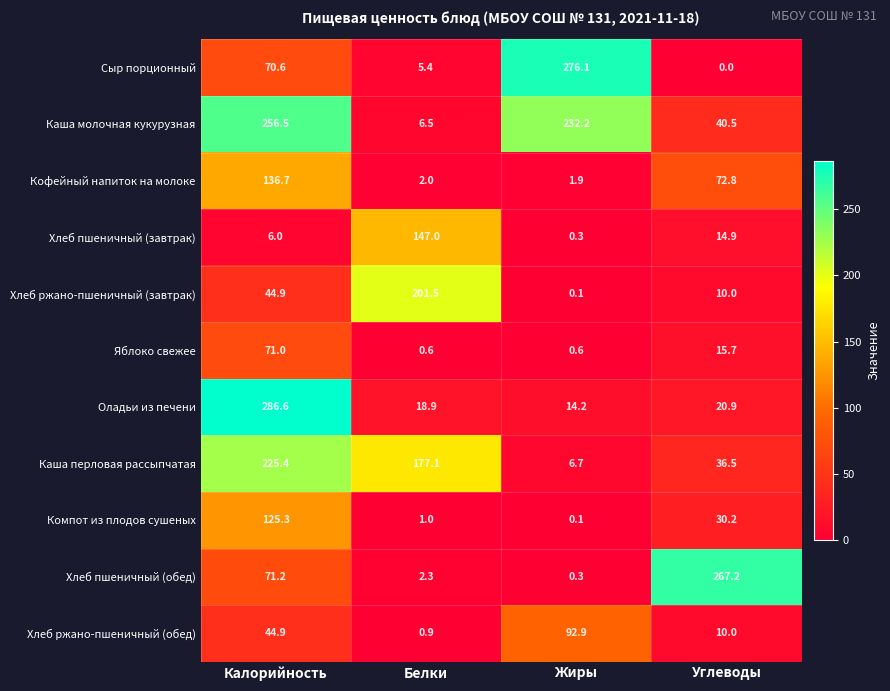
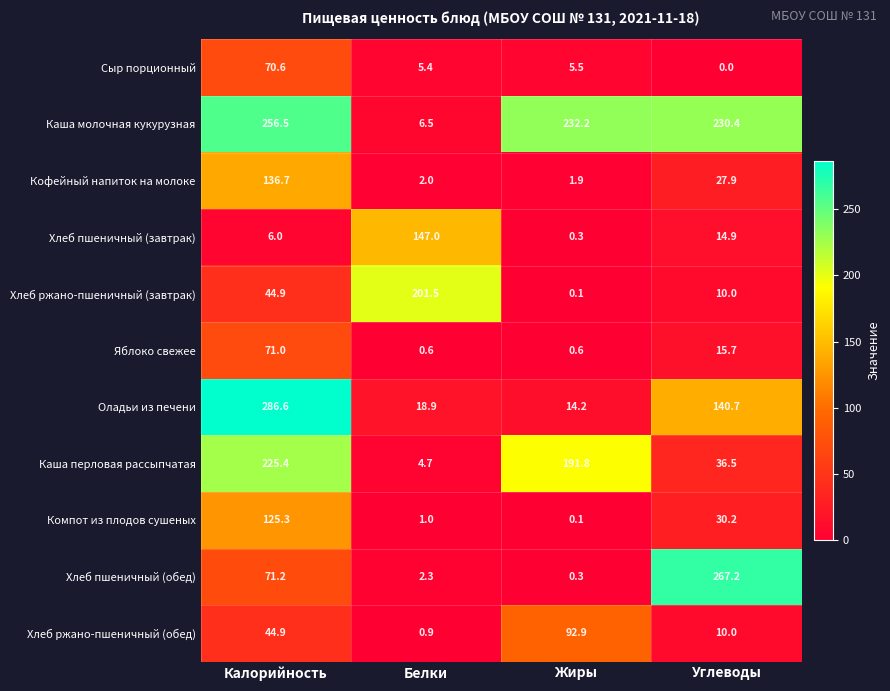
  {
    "Сыр порционный": {
      "Калорийность": 70.6,
      "Белки": 5.4,
-     "Жиры": 276.1,
+     "Жиры": 5.5,
      "Углеводы": 0.0
    },
    "Каша молочная кукурузная": {
      "Калорийность": 256.5,
      "Белки": 6.5,
      "Жиры": 232.2,
-     "Углеводы": 40.5
+     "Углеводы": 230.4
    },
    "Кофейный напиток на молоке": {
      "Калорийность": 136.7,
      "Белки": 2.0,
      "Жиры": 1.9,
-     "Углеводы": 72.8
+     "Углеводы": 27.9
    },
    "Хлеб пшеничный (завтрак)": {
      "Калорийность": 6.0,
      "Белки": 147.0,
      "Жиры": 0.3,
      "Углеводы": 14.9
    },
    "Хлеб ржано-пшеничный (завтрак)": {
      "Калорийность": 44.9,
      "Белки": 201.5,
      "Жиры": 0.1,
      "Углеводы": 10.0
    },
    "Яблоко свежее": {
      "Калорийность": 71.0,
      "Белки": 0.6,
      "Жиры": 0.6,
      "Углеводы": 15.7
    },
    "Оладьи из печени": {
      "Калорийность": 286.6,
      "Белки": 18.9,
      "Жиры": 14.2,
-     "Углеводы": 20.9
+     "Углеводы": 140.7
    },
    "Каша перловая рассыпчатая": {
      "Калорийность": 225.4,
-     "Белки": 177.1,
-     "Жиры": 6.7,
+     "Белки": 4.7,
+     "Жиры": 191.8,
      "Углеводы": 36.5
    },
    "Компот из плодов сушеных": {
      "Калорийность": 125.3,
      "Белки": 1.0,
      "Жиры": 0.1,
      "Углеводы": 30.2
    },
    "Хлеб пшеничный (обед)": {
      "Калорийность": 71.2,
      "Белки": 2.3,
      "Жиры": 0.3,
      "Углеводы": 267.2
    },
    "Хлеб ржано-пшеничный (обед)": {
      "Калорийность": 44.9,
      "Белки": 0.9,
      "Жиры": 92.9,
      "Углеводы": 10.0
    }
  }
